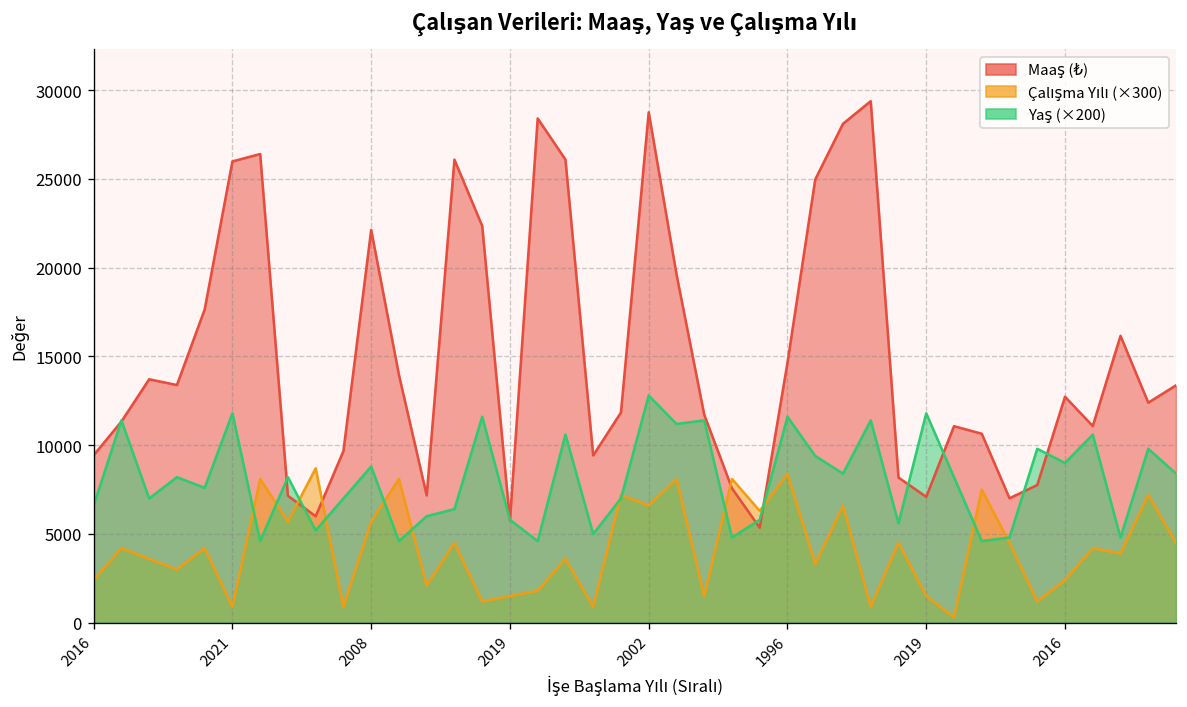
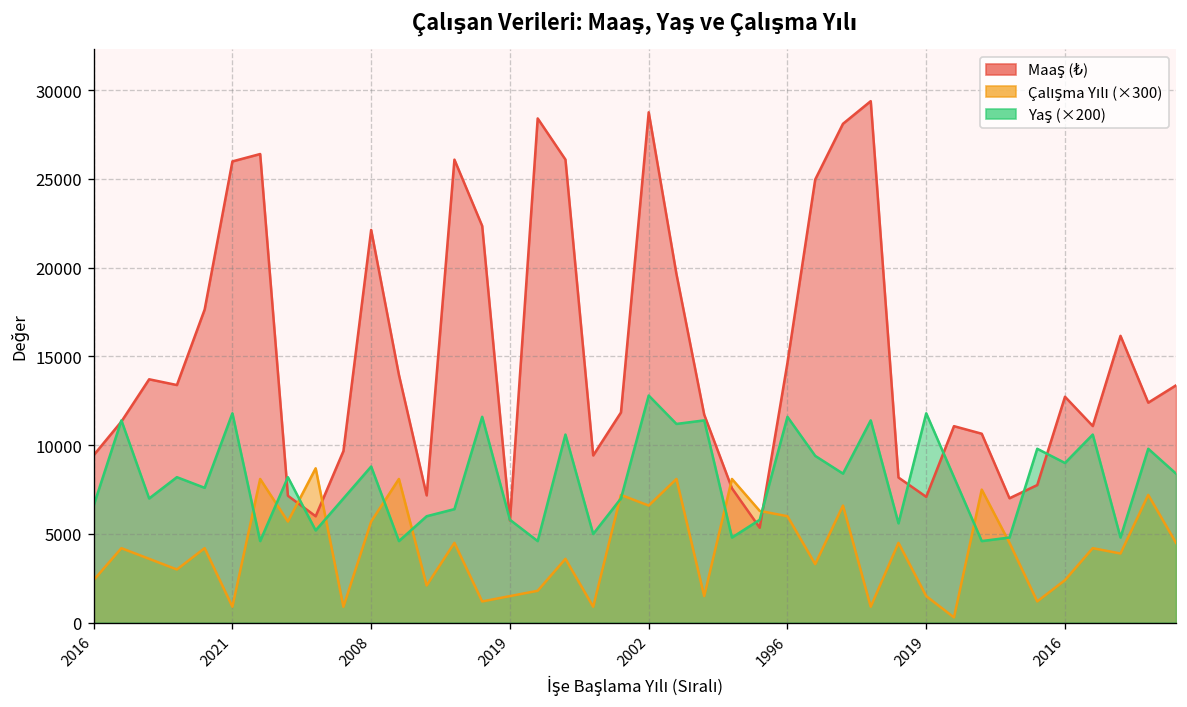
  {
    "Maaş (₺)": {
      "2008": 22100,
      "1996": 14600
    },
    "Çalışma Yılı (×300)": {
      "2008": 5700,
-     "1996": 8400
+     "1996": 6000
    },
    "Yaş (×200)": {
      "2008": 8800,
      "1996": 11600
    }
  }
